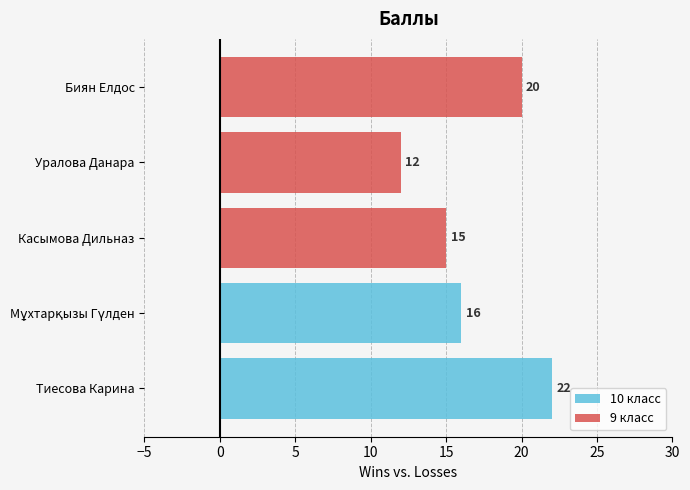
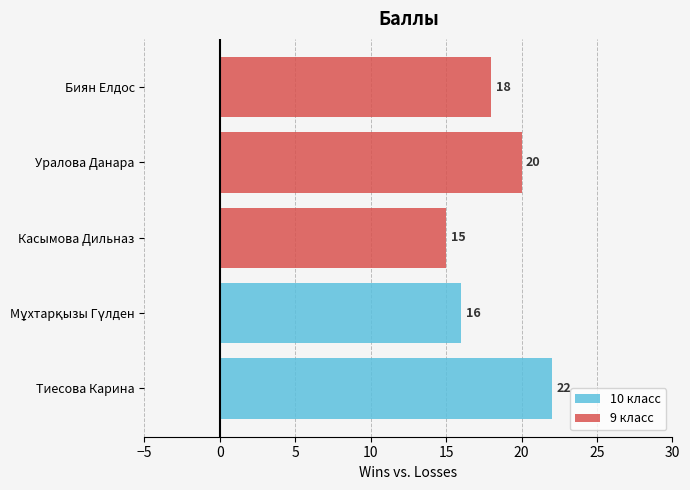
  {
-   "Биян Елдос": 20,
-   "Уралова Данара": 12,
+   "Биян Елдос": 18,
+   "Уралова Данара": 20,
    "Касымова Дильназ": 15,
    "Мұхтарқызы Гүлден": 16
  }
